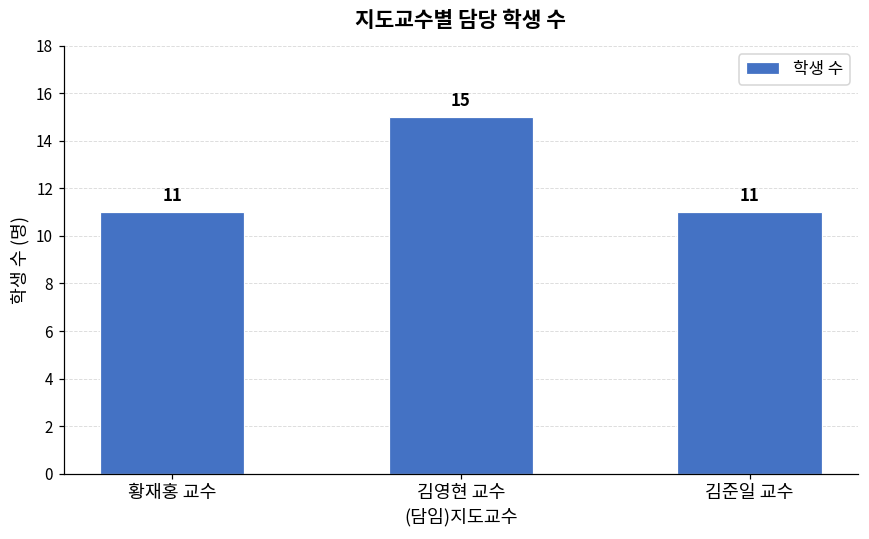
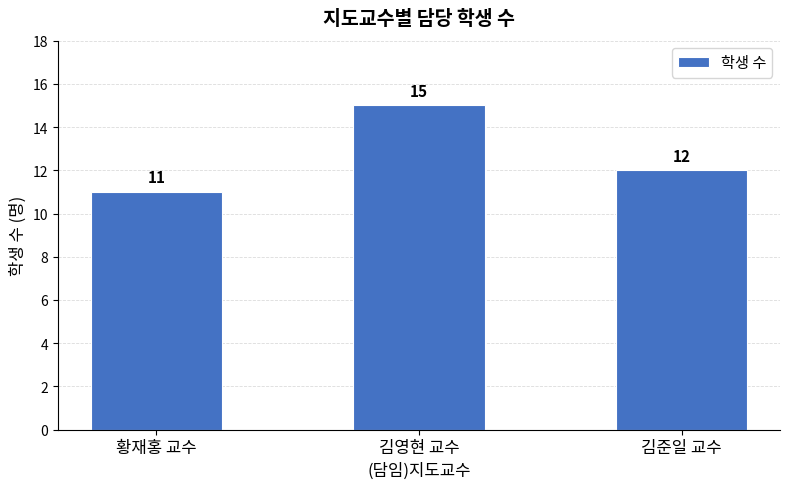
  {
    "황재홍 교수": 11,
    "김영현 교수": 15,
-   "김준일 교수": 11
+   "김준일 교수": 12
  }
